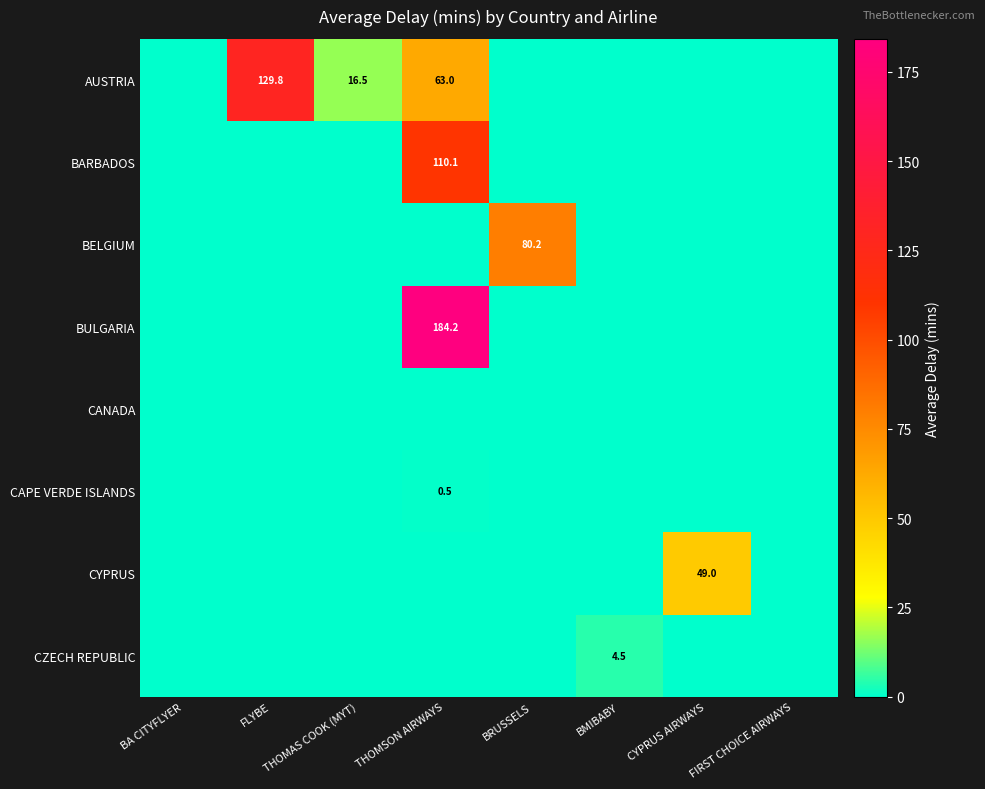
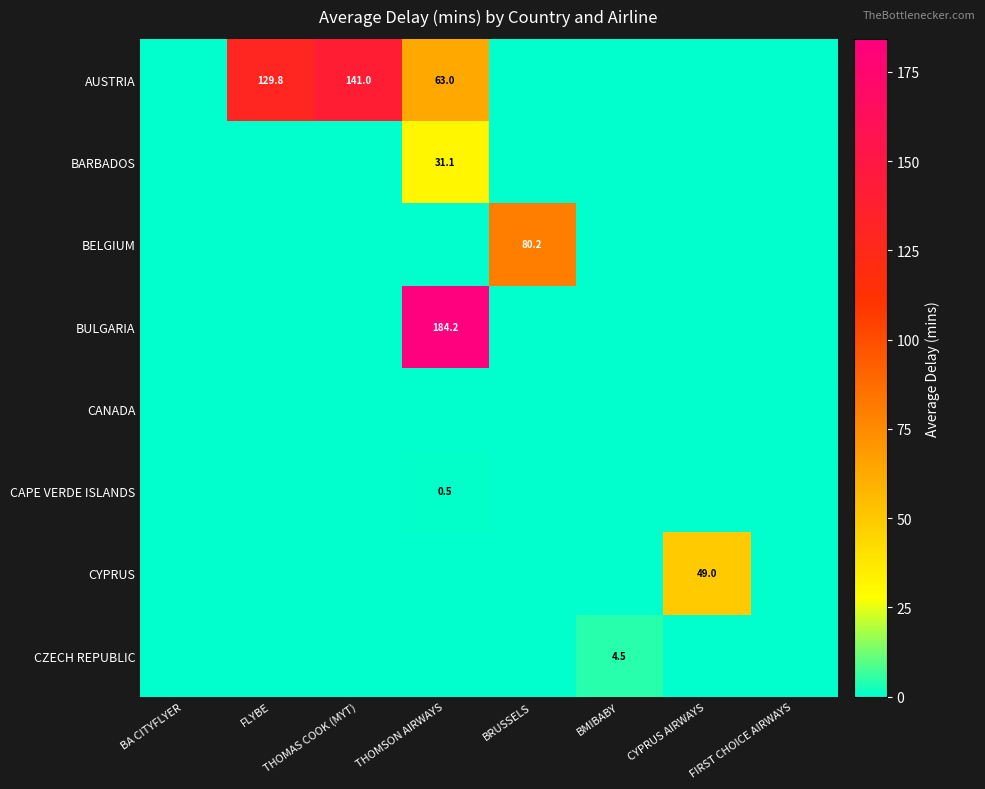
  {
    "AUSTRIA": {
      "FLYBE": 129.8,
-     "THOMAS COOK (MYT)": 16.5,
+     "THOMAS COOK (MYT)": 141.0,
      "THOMSON AIRWAYS": 63.0
    },
    "BARBADOS": {
-     "THOMSON AIRWAYS": 110.1
+     "THOMSON AIRWAYS": 31.1
    },
    "BELGIUM": {
      "BRUSSELS": 80.2
    },
    "BULGARIA": {
      "THOMSON AIRWAYS": 184.2
    },
    "CAPE VERDE ISLANDS": {
      "THOMSON AIRWAYS": 0.5
    },
    "CYPRUS": {
      "CYPRUS AIRWAYS": 49.0
    },
    "CZECH REPUBLIC": {
      "BMIBABY": 4.5
    }
  }
